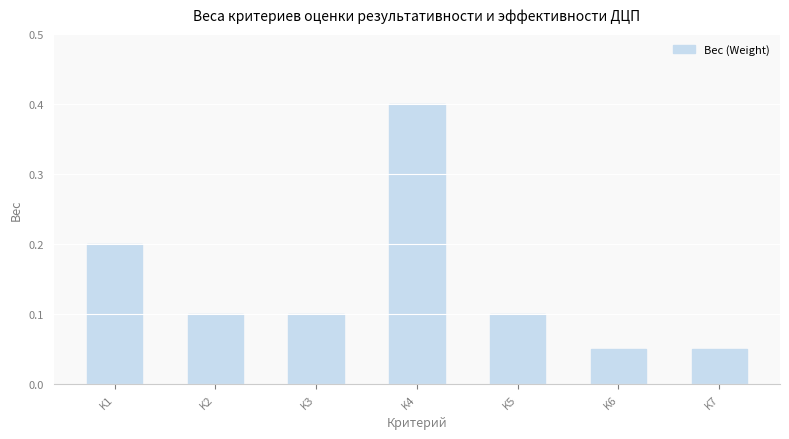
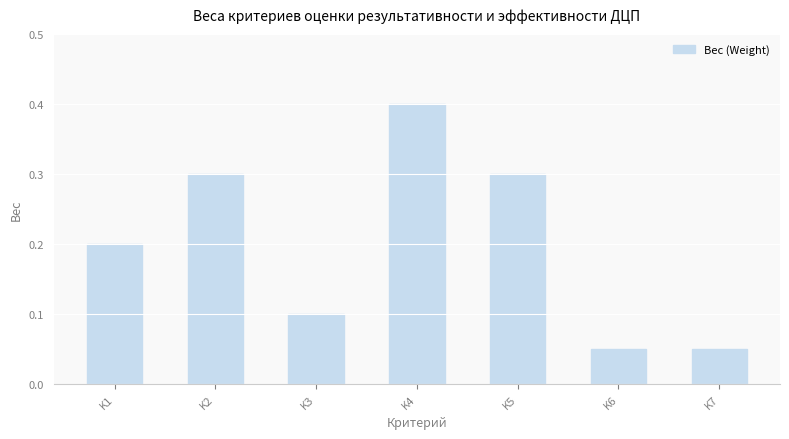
  {
    "K1": 0.2,
-   "K2": 0.1,
+   "K2": 0.3,
    "K3": 0.1,
    "K4": 0.4,
-   "K5": 0.1,
+   "K5": 0.3,
    "K6": 0.05,
    "K7": 0.05
  }
